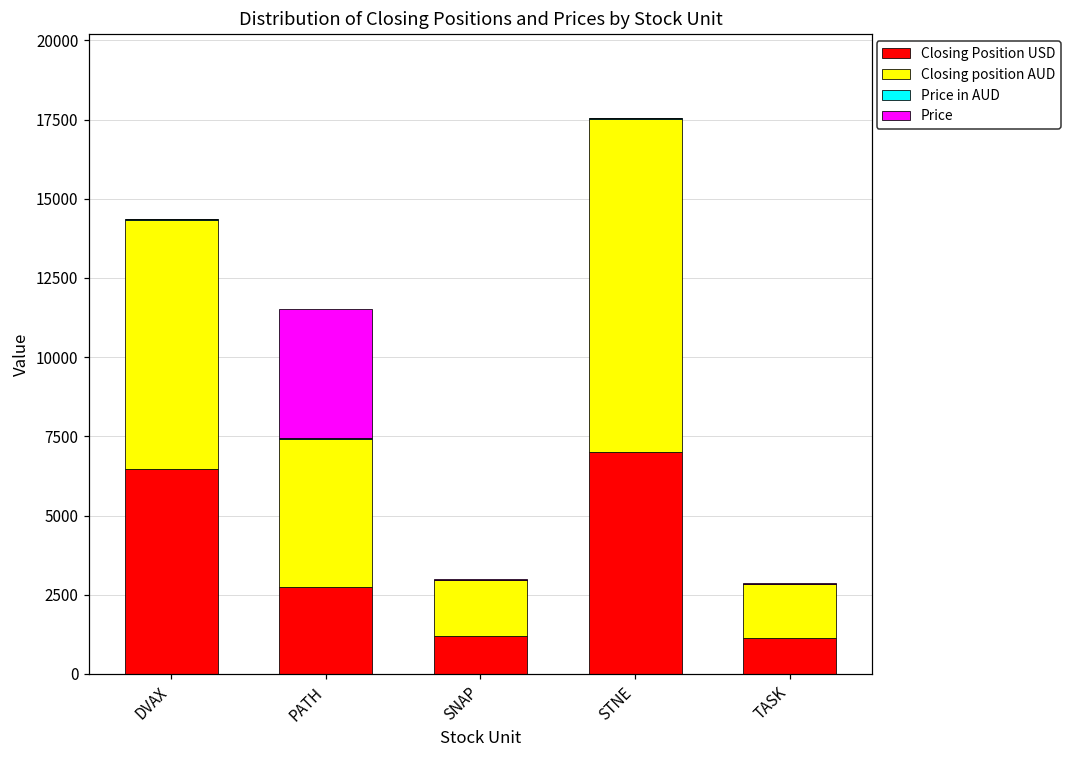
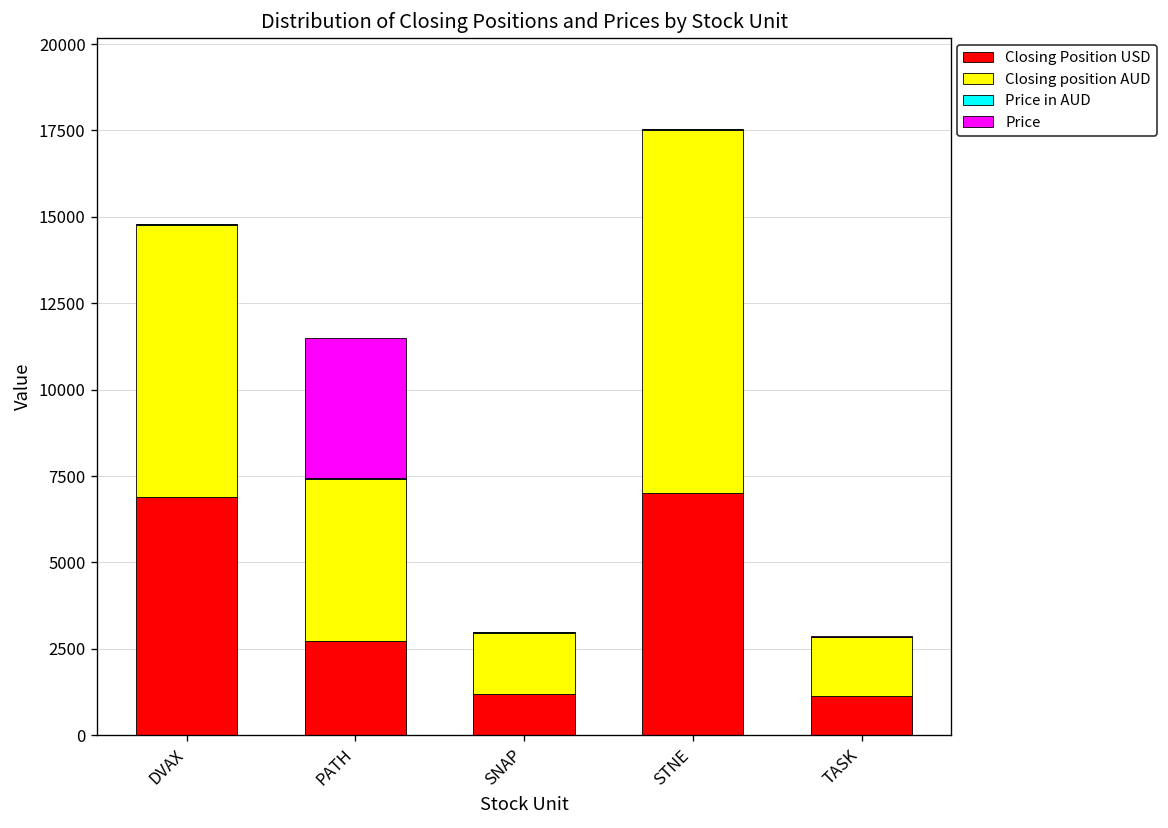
  {
    "Closing Position USD": {
-     "DVAX": 6500,
+     "DVAX": 6900,
      "PATH": 2700,
      "SNAP": 1200,
      "STNE": 7000,
      "TASK": 1100
    },
    "Closing position AUD": {
      "DVAX": 7900,
      "PATH": 4700,
      "SNAP": 1800,
      "STNE": 10500,
      "TASK": 1700
    },
    "Price": {
      "PATH": 4100
    }
  }
